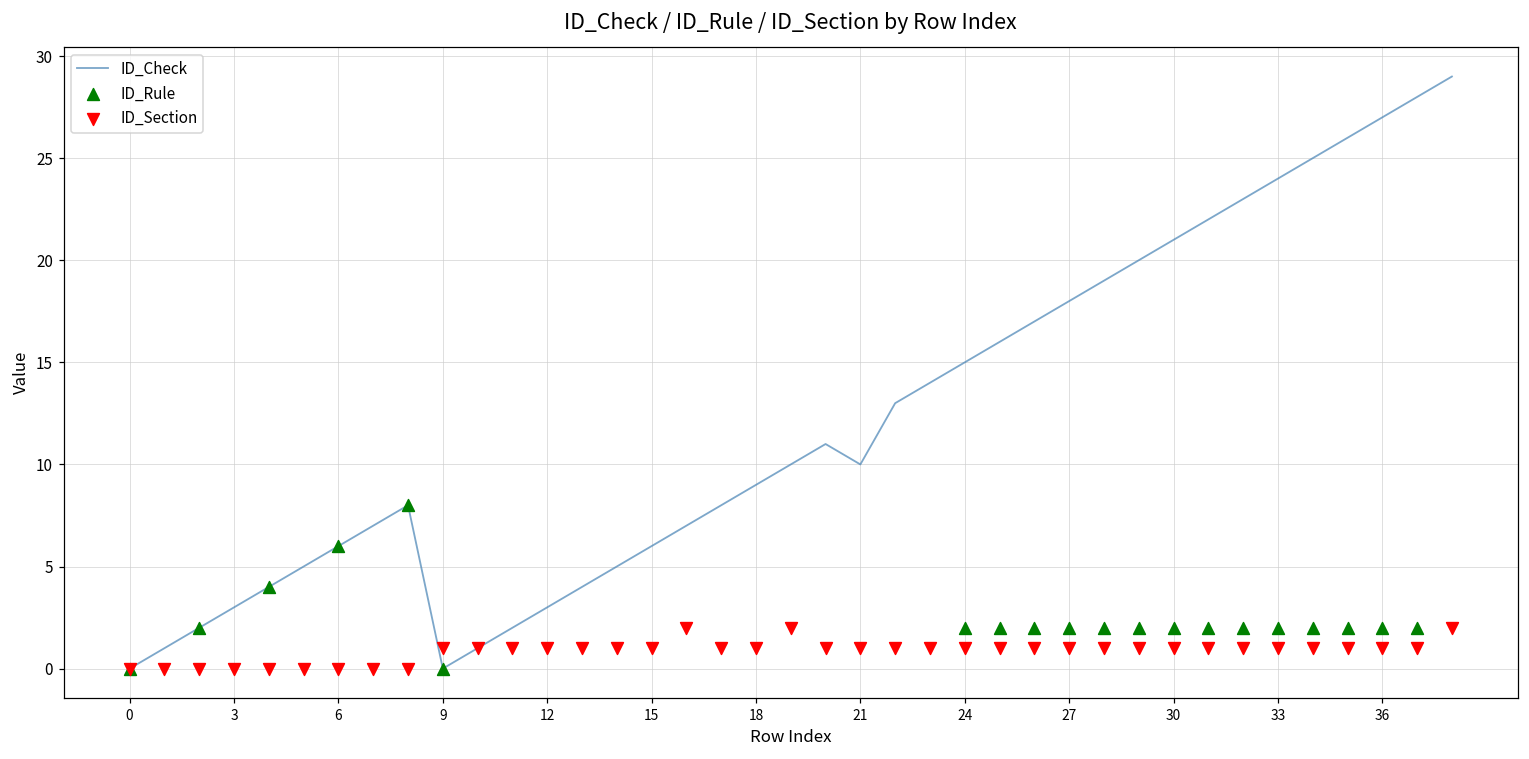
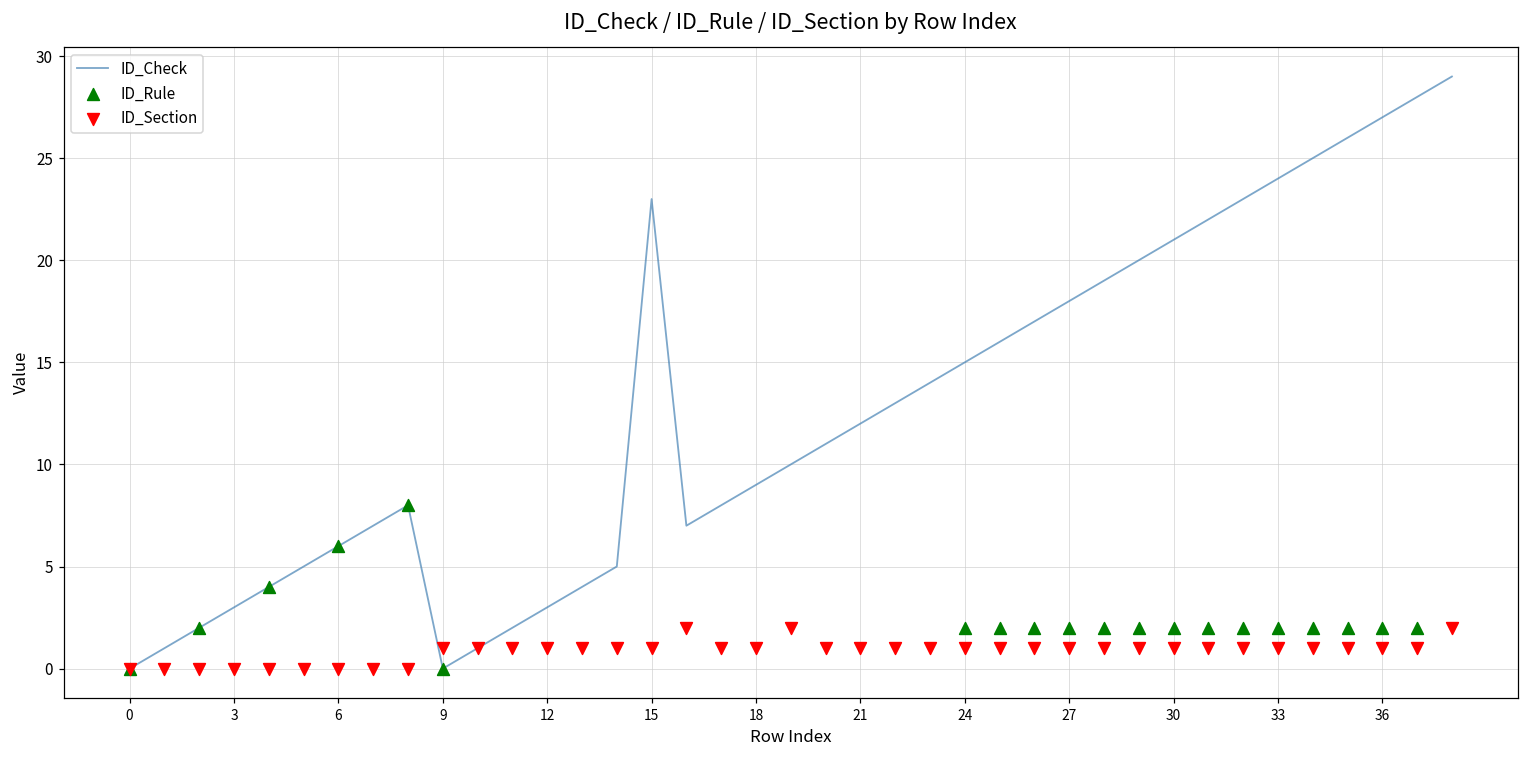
  {
    "ID_Check": {
      "3": 3,
      "12": 3,
-     "15": 6,
+     "15": 23,
      "18": 9,
-     "21": 10,
+     "21": 12,
      "24": 15,
      "27": 18,
      "30": 21,
      "33": 24,
      "36": 27
    }
  }
